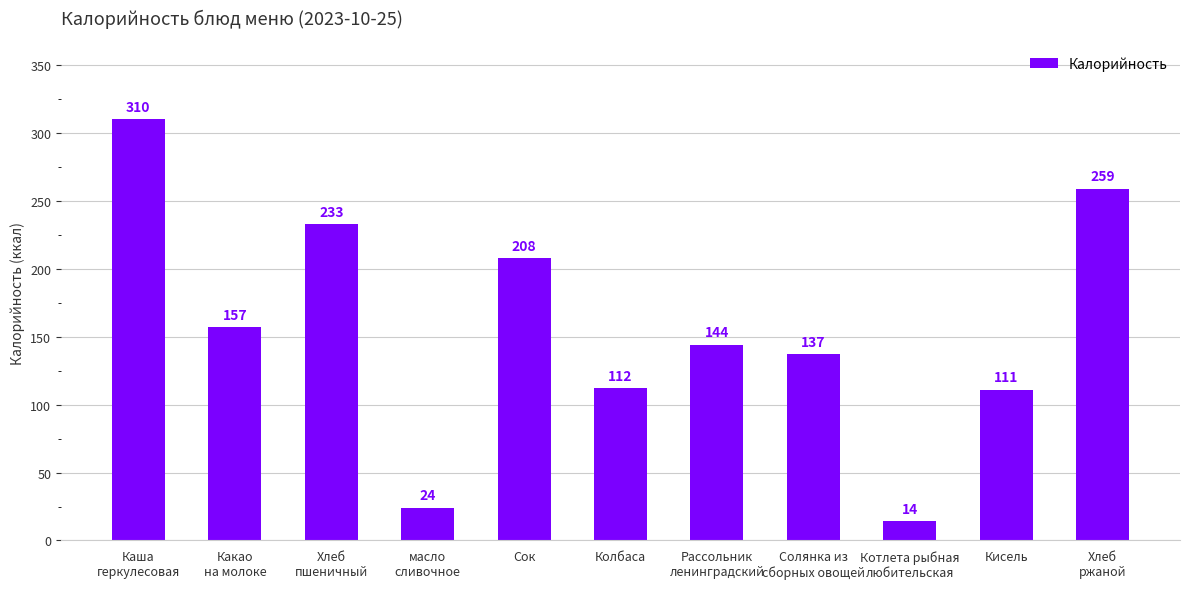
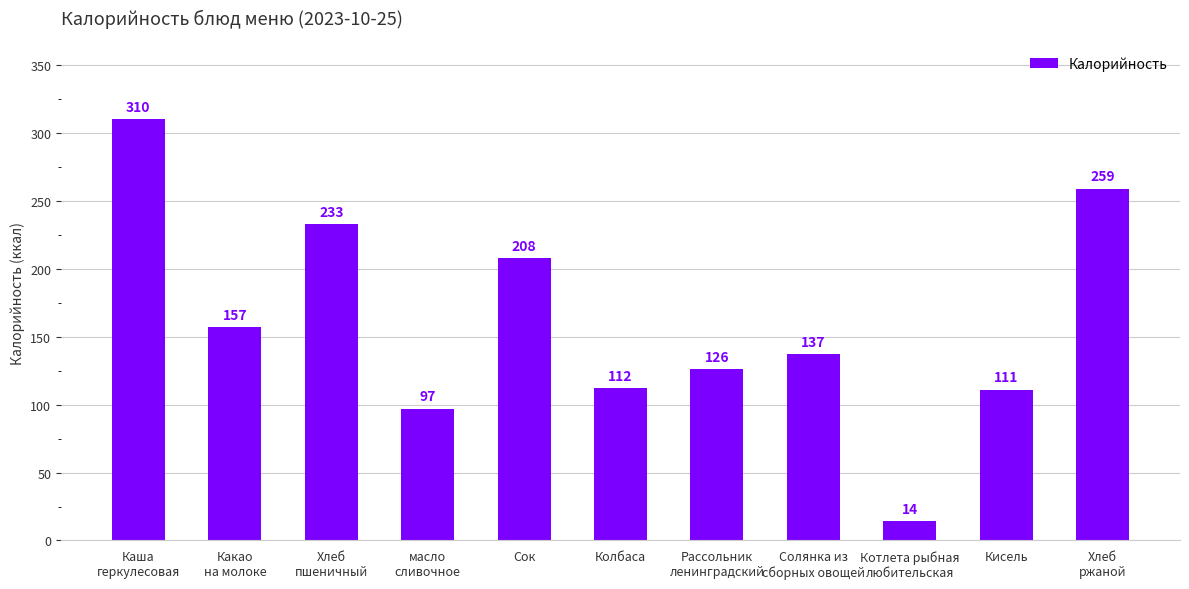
  {
    "Каша геркулесовая": 310,
    "Какао на молоке": 157,
    "Хлеб пшеничный": 233,
-   "масло сливочное": 24,
+   "масло сливочное": 97,
    "Сок": 208,
    "Колбаса": 112,
-   "Рассольник ленинградский": 144,
+   "Рассольник ленинградский": 126,
    "Солянка из сборных овощей": 137,
    "Котлета рыбная любительская": 14,
    "Кисель": 111,
    "Хлеб ржаной": 259
  }
